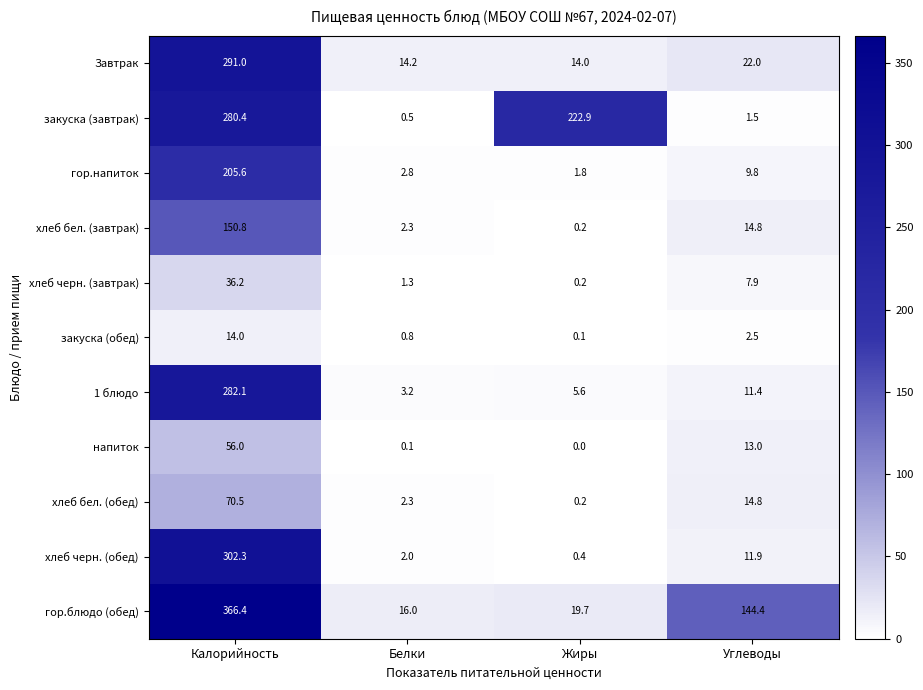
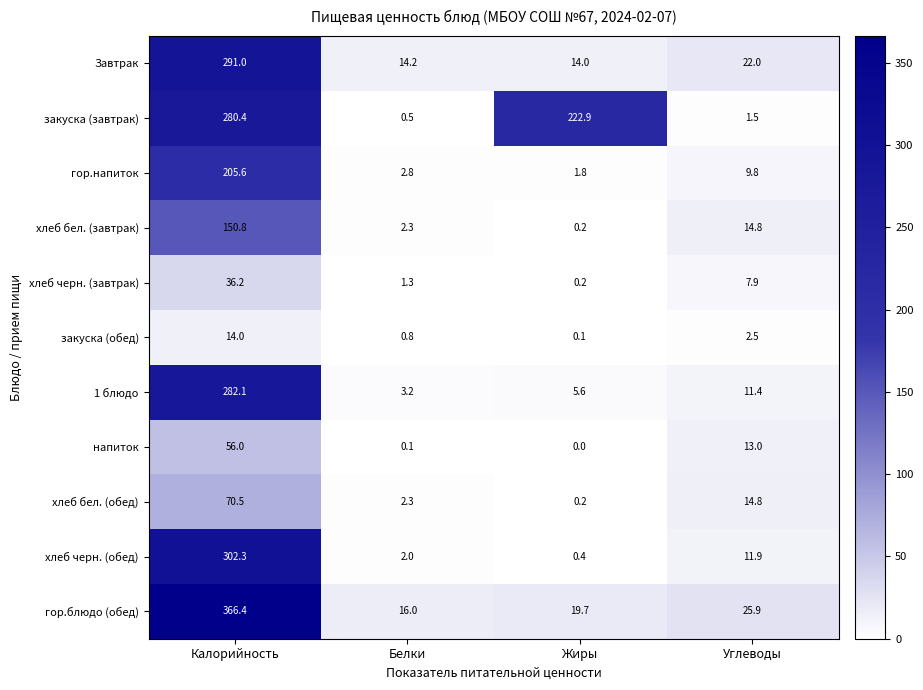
  {
    "Завтрак": {
      "Калорийность": 291.0,
      "Белки": 14.2,
      "Жиры": 14.0,
      "Углеводы": 22.0
    },
    "закуска (завтрак)": {
      "Калорийность": 280.4,
      "Белки": 0.5,
      "Жиры": 222.9,
      "Углеводы": 1.5
    },
    "гор.напиток": {
      "Калорийность": 205.6,
      "Белки": 2.8,
      "Жиры": 1.8,
      "Углеводы": 9.8
    },
    "хлеб бел. (завтрак)": {
      "Калорийность": 150.8,
      "Белки": 2.3,
      "Жиры": 0.2,
      "Углеводы": 14.8
    },
    "хлеб черн. (завтрак)": {
      "Калорийность": 36.2,
      "Белки": 1.3,
      "Жиры": 0.2,
      "Углеводы": 7.9
    },
    "закуска (обед)": {
      "Калорийность": 14.0,
      "Белки": 0.8,
      "Жиры": 0.1,
      "Углеводы": 2.5
    },
    "1 блюдо": {
      "Калорийность": 282.1,
      "Белки": 3.2,
      "Жиры": 5.6,
      "Углеводы": 11.4
    },
    "напиток": {
      "Калорийность": 56.0,
      "Белки": 0.1,
      "Жиры": 0.0,
      "Углеводы": 13.0
    },
    "хлеб бел. (обед)": {
      "Калорийность": 70.5,
      "Белки": 2.3,
      "Жиры": 0.2,
      "Углеводы": 14.8
    },
    "хлеб черн. (обед)": {
      "Калорийность": 302.3,
      "Белки": 2.0,
      "Жиры": 0.4,
      "Углеводы": 11.9
    },
    "гор.блюдо (обед)": {
      "Калорийность": 366.4,
      "Белки": 16.0,
      "Жиры": 19.7,
-     "Углеводы": 144.4
+     "Углеводы": 25.9
    }
  }
